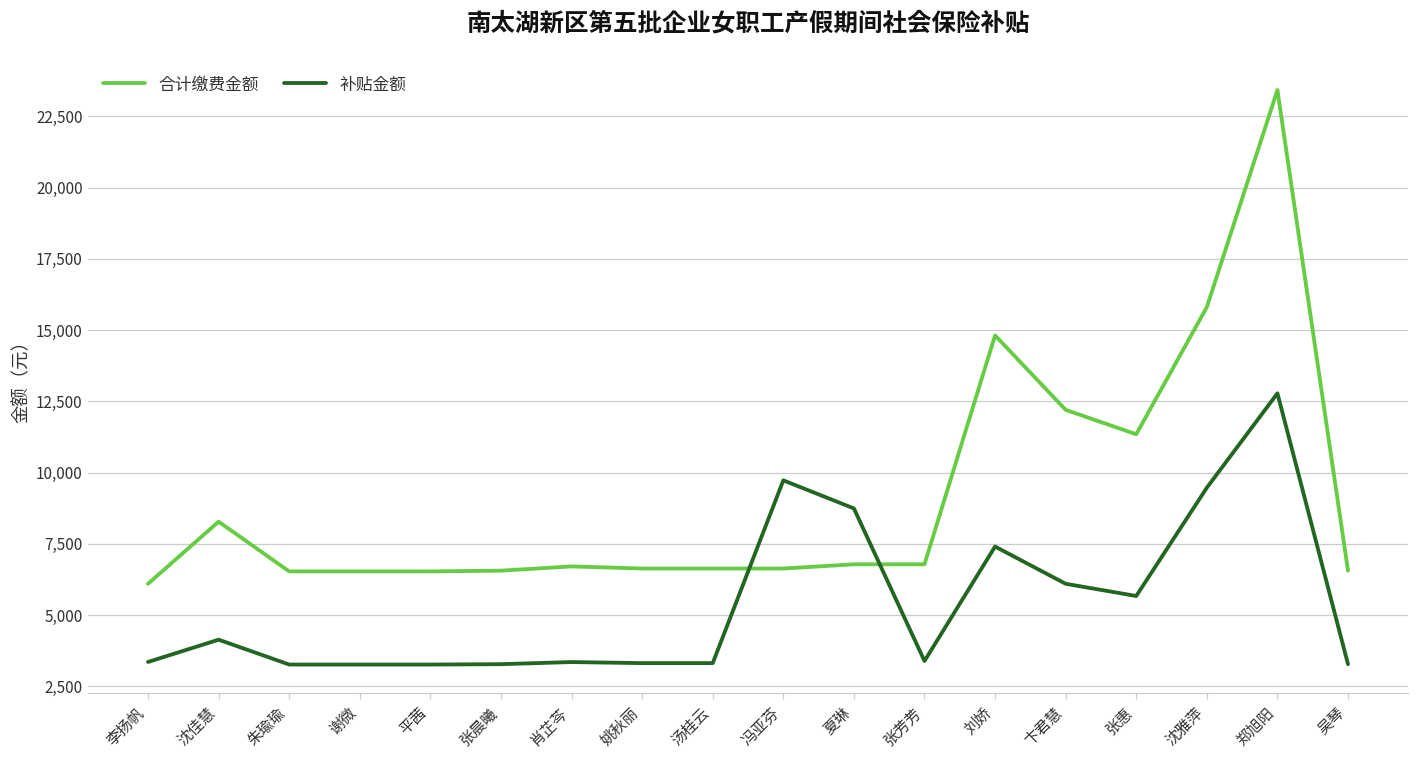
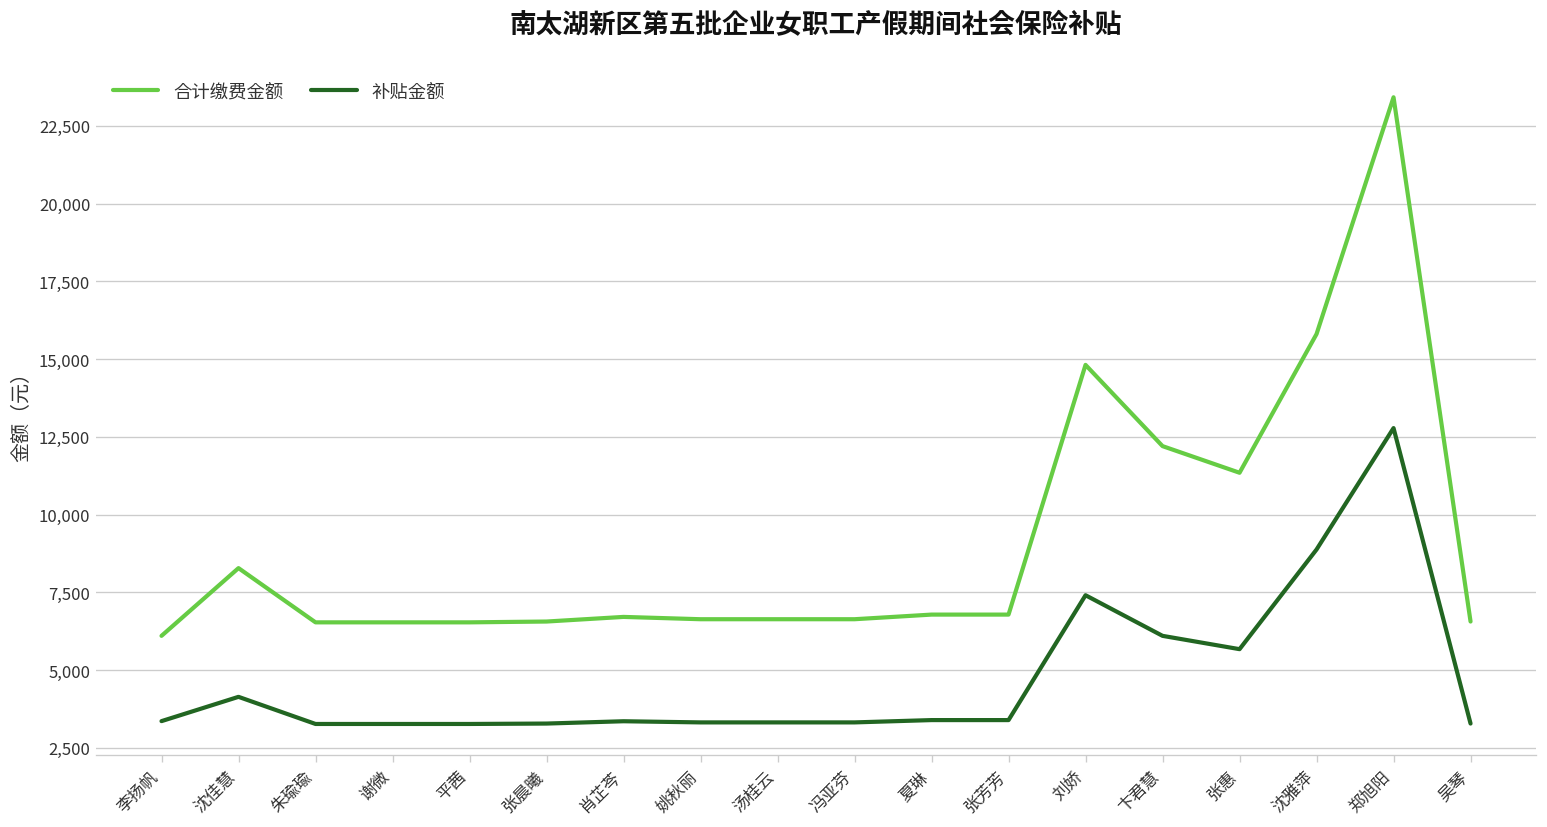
  {
    "合计缴费金额": {
      "李扬帆": "6,100",
      "沈佳慧": "8,300",
      "朱瑜瑜": "6,500",
      "谢微": "6,500",
      "平茜": "6,500",
      "张晨曦": "6,600",
      "肖芷芩": "6,700",
      "姚秋丽": "6,600",
      "汤桂云": "6,600",
      "冯亚芬": "6,600",
      "夏琳": "6,800",
      "张芳芳": "6,800",
      "刘娇": "14,800",
      "卞君慧": "12,200",
      "张惠": "11,300",
      "沈雅萍": "15,800",
      "郑旭阳": "23,400",
      "吴琴": "6,600"
    },
    "补贴金额": {
      "李扬帆": "3,400",
      "沈佳慧": "4,100",
      "朱瑜瑜": "3,300",
      "谢微": "3,300",
      "平茜": "3,300",
      "张晨曦": "3,300",
      "肖芷芩": "3,400",
      "姚秋丽": "3,300",
      "汤桂云": "3,300",
-     "冯亚芬": "9,700",
-     "夏琳": "8,700",
+     "冯亚芬": "3,300",
+     "夏琳": "3,400",
      "张芳芳": "3,400",
      "刘娇": "7,400",
      "卞君慧": "6,100",
      "张惠": "5,700",
-     "沈雅萍": "9,500",
+     "沈雅萍": "8,900",
      "郑旭阳": "12,800",
      "吴琴": "3,300"
    }
  }
